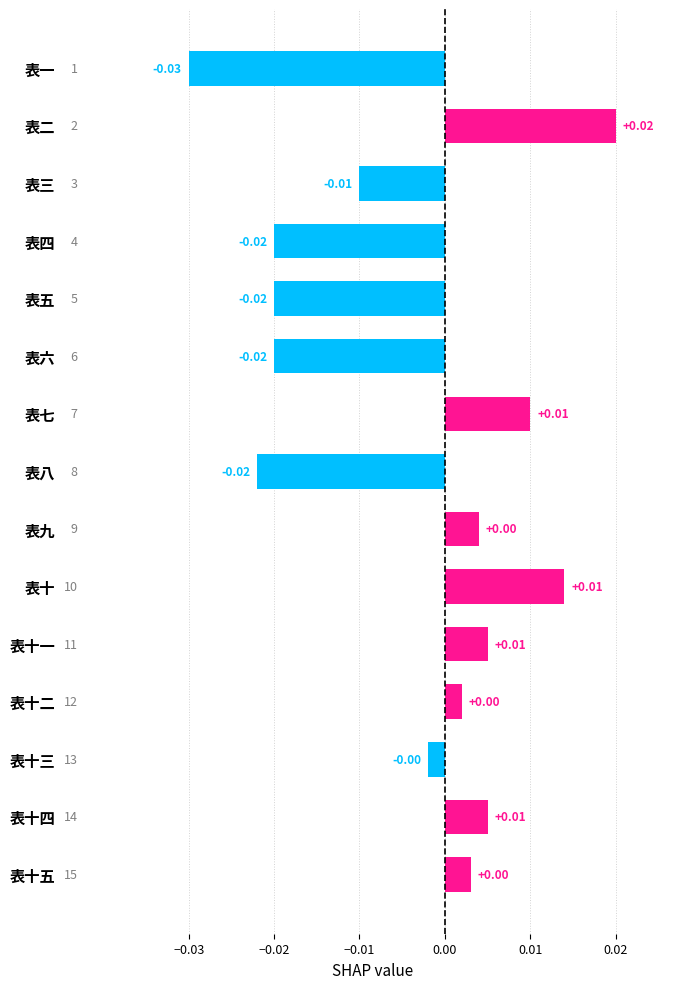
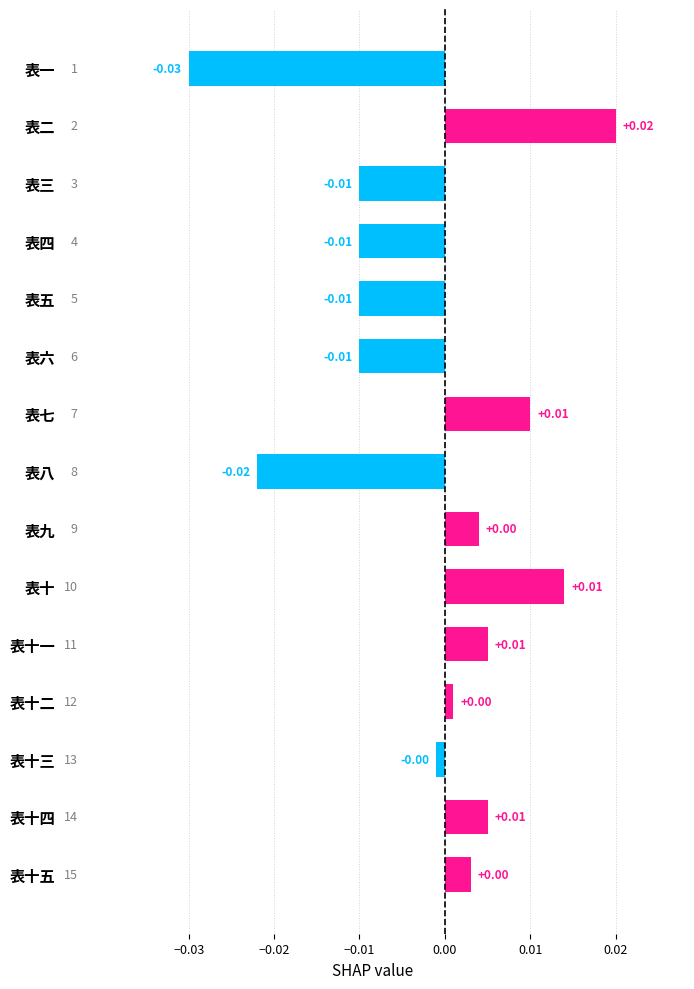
  {
    "表一": "-0.03",
    "表二": "+0.02",
    "表三": "-0.01",
-   "表四": "-0.02",
-   "表五": "-0.02",
-   "表六": "-0.02",
+   "表四": "-0.01",
+   "表五": "-0.01",
+   "表六": "-0.01",
    "表七": "+0.01",
    "表八": "-0.02",
    "表九": "+0.00",
    "表十": "+0.01",
    "表十一": "+0.01",
-   "表十二": "0.002",
-   "表十三": "-0.002",
+   "表十二": "0.001",
+   "表十三": "-0.001",
    "表十四": "+0.01",
    "表十五": "+0.00"
  }
